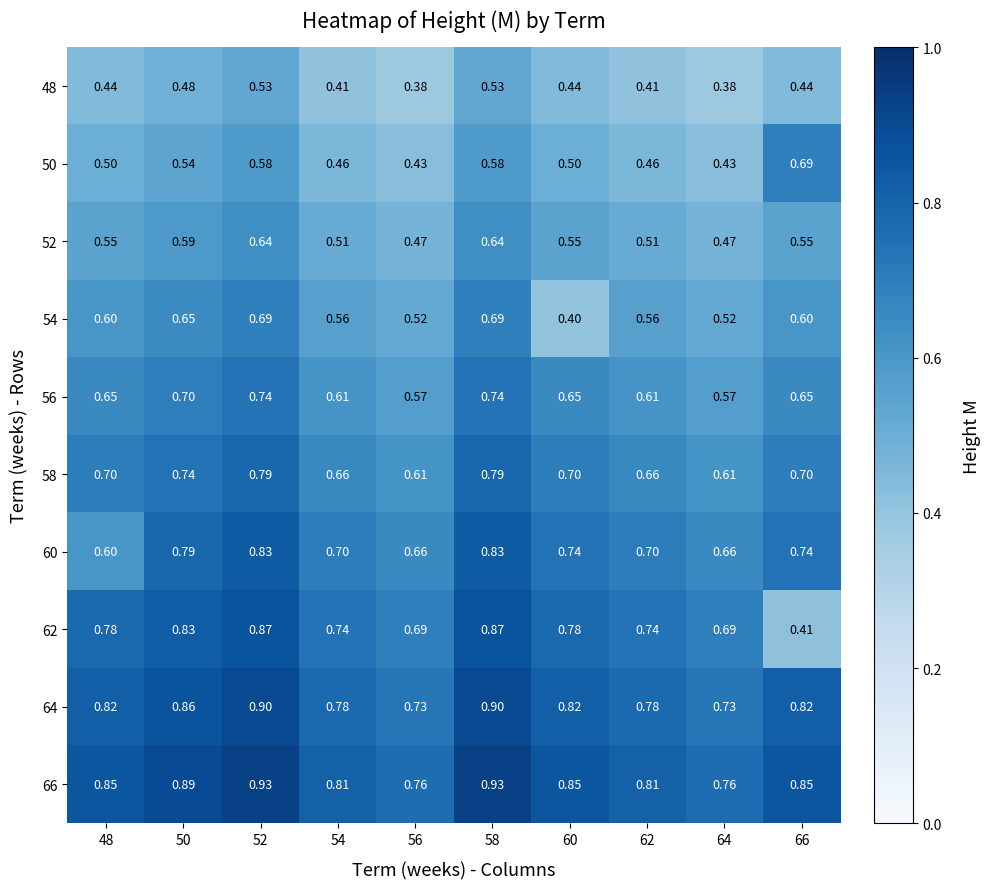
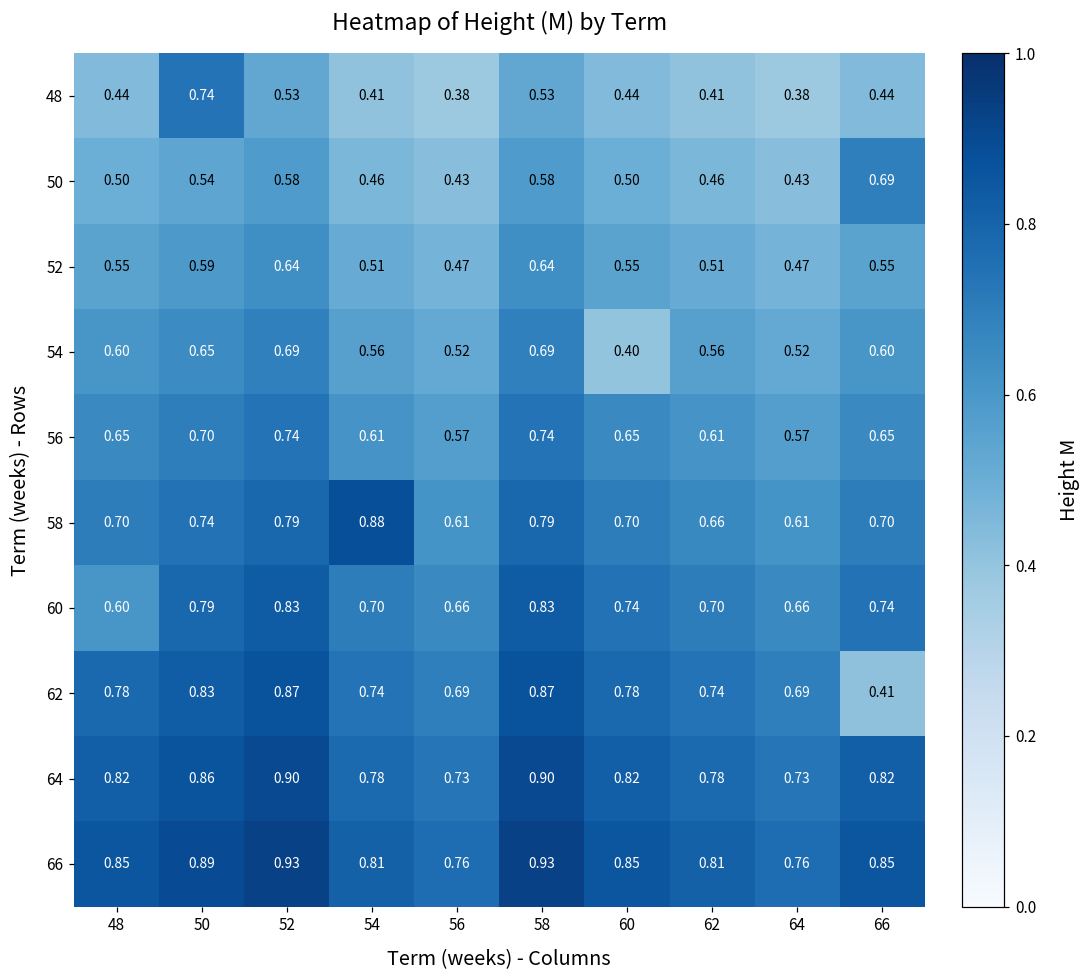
  {
    "48": {
      "48": 0.44,
-     "50": 0.48,
+     "50": 0.74,
      "52": 0.53,
      "54": 0.41,
      "56": 0.38,
      "58": 0.53,
      "60": 0.44,
      "62": 0.41,
      "64": 0.38,
      "66": 0.44
    },
    "50": {
      "48": 0.50,
      "50": 0.54,
      "52": 0.58,
      "54": 0.46,
      "56": 0.43,
      "58": 0.58,
      "60": 0.50,
      "62": 0.46,
      "64": 0.43,
      "66": 0.69
    },
    "52": {
      "48": 0.55,
      "50": 0.59,
      "52": 0.64,
      "54": 0.51,
      "56": 0.47,
      "58": 0.64,
      "60": 0.55,
      "62": 0.51,
      "64": 0.47,
      "66": 0.55
    },
    "54": {
      "48": 0.60,
      "50": 0.65,
      "52": 0.69,
      "54": 0.56,
      "56": 0.52,
      "58": 0.69,
      "60": 0.40,
      "62": 0.56,
      "64": 0.52,
      "66": 0.60
    },
    "56": {
      "48": 0.65,
      "50": 0.70,
      "52": 0.74,
      "54": 0.61,
      "56": 0.57,
      "58": 0.74,
      "60": 0.65,
      "62": 0.61,
      "64": 0.57,
      "66": 0.65
    },
    "58": {
      "48": 0.70,
      "50": 0.74,
      "52": 0.79,
-     "54": 0.66,
+     "54": 0.88,
      "56": 0.61,
      "58": 0.79,
      "60": 0.70,
      "62": 0.66,
      "64": 0.61,
      "66": 0.70
    },
    "60": {
      "48": 0.60,
      "50": 0.79,
      "52": 0.83,
      "54": 0.70,
      "56": 0.66,
      "58": 0.83,
      "60": 0.74,
      "62": 0.70,
      "64": 0.66,
      "66": 0.74
    },
    "62": {
      "48": 0.78,
      "50": 0.83,
      "52": 0.87,
      "54": 0.74,
      "56": 0.69,
      "58": 0.87,
      "60": 0.78,
      "62": 0.74,
      "64": 0.69,
      "66": 0.41
    },
    "64": {
      "48": 0.82,
      "50": 0.86,
      "52": 0.90,
      "54": 0.78,
      "56": 0.73,
      "58": 0.90,
      "60": 0.82,
      "62": 0.78,
      "64": 0.73,
      "66": 0.82
    },
    "66": {
      "48": 0.85,
      "50": 0.89,
      "52": 0.93,
      "54": 0.81,
      "56": 0.76,
      "58": 0.93,
      "60": 0.85,
      "62": 0.81,
      "64": 0.76,
      "66": 0.85
    }
  }
